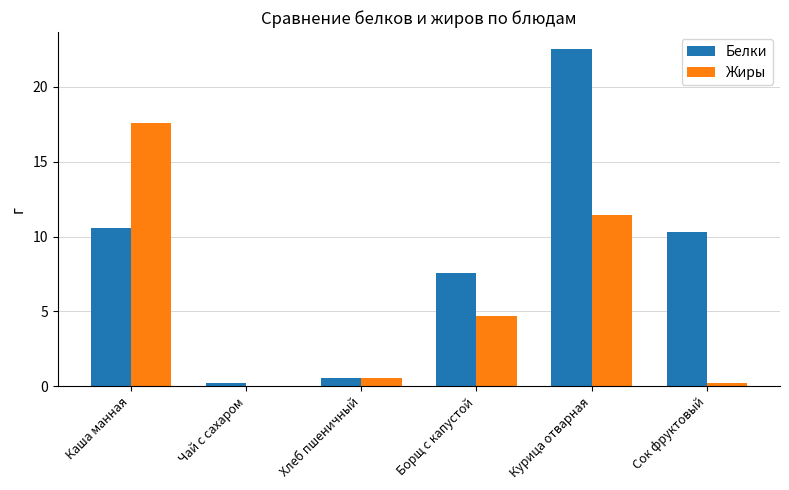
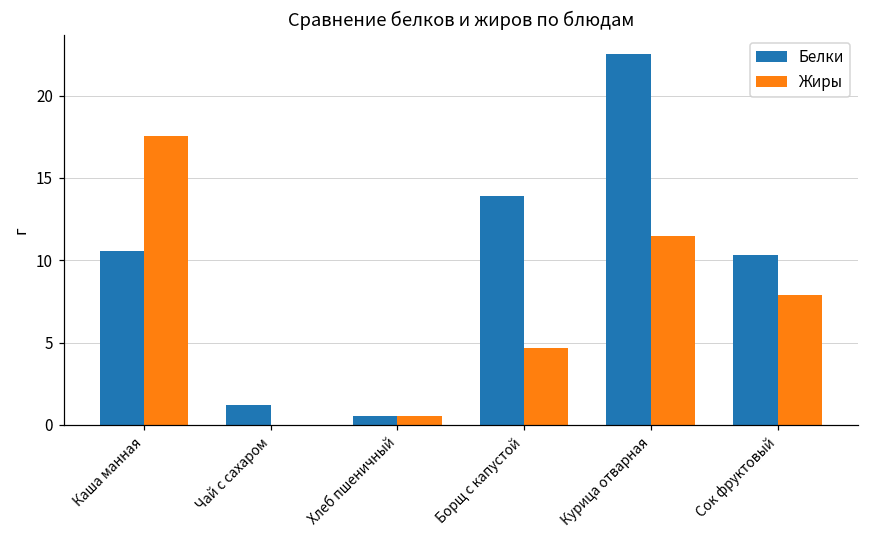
  {
    "Белки": {
      "Каша манная": 10.6,
-     "Чай с сахаром": 0.2,
+     "Чай с сахаром": 1.2,
      "Хлеб пшеничный": 0.6,
-     "Борщ с капустой": 7.6,
+     "Борщ с капустой": 13.9,
      "Курица отварная": 22.5,
      "Сок фруктовый": 10.3
    },
    "Жиры": {
      "Каша манная": 17.6,
      "Чай с сахаром": 0.0,
      "Хлеб пшеничный": 0.5,
      "Борщ с капустой": 4.7,
      "Курица отварная": 11.5,
-     "Сок фруктовый": 0.2
+     "Сок фруктовый": 7.9
    }
  }
